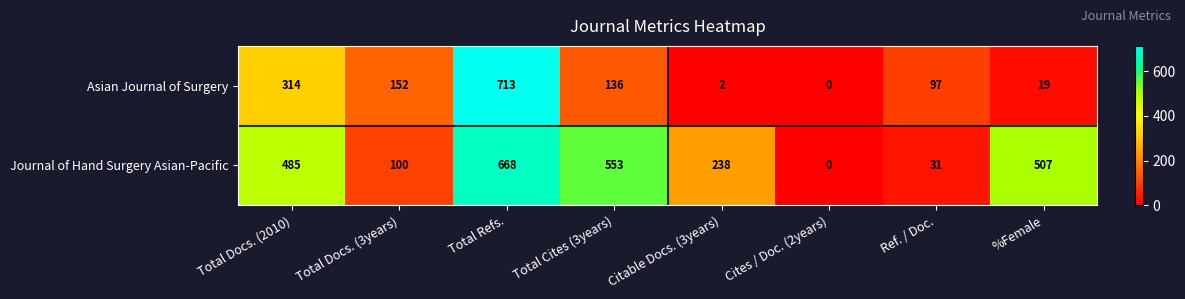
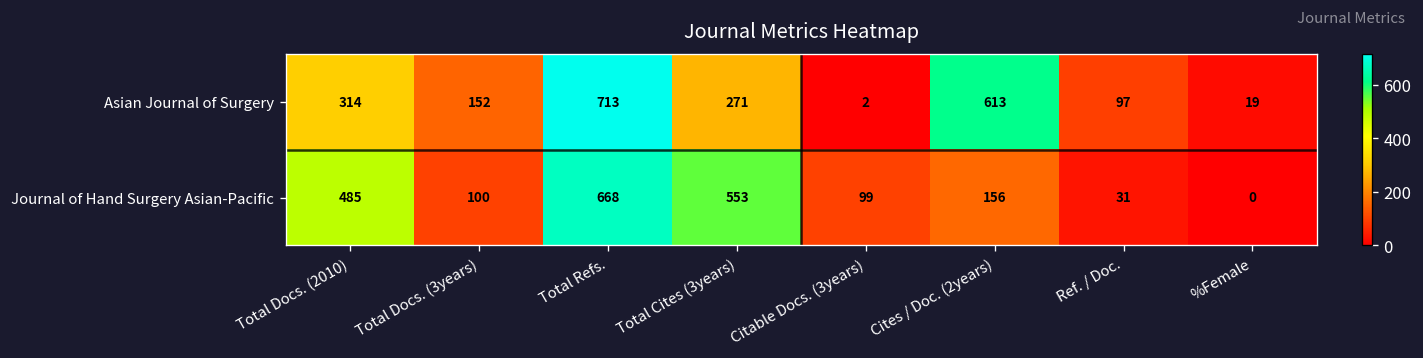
  {
    "Asian Journal of Surgery": {
      "Total Docs. (2010)": 314,
      "Total Docs. (3years)": 152,
      "Total Refs.": 713,
-     "Total Cites (3years)": 136,
+     "Total Cites (3years)": 271,
      "Citable Docs. (3years)": 2,
-     "Cites / Doc. (2years)": 0,
+     "Cites / Doc. (2years)": 613,
      "Ref. / Doc.": 97,
      "%Female": 19
    },
    "Journal of Hand Surgery Asian-Pacific": {
      "Total Docs. (2010)": 485,
      "Total Docs. (3years)": 100,
      "Total Refs.": 668,
      "Total Cites (3years)": 553,
-     "Citable Docs. (3years)": 238,
-     "Cites / Doc. (2years)": 0,
+     "Citable Docs. (3years)": 99,
+     "Cites / Doc. (2years)": 156,
      "Ref. / Doc.": 31,
-     "%Female": 507
+     "%Female": 0
    }
  }
